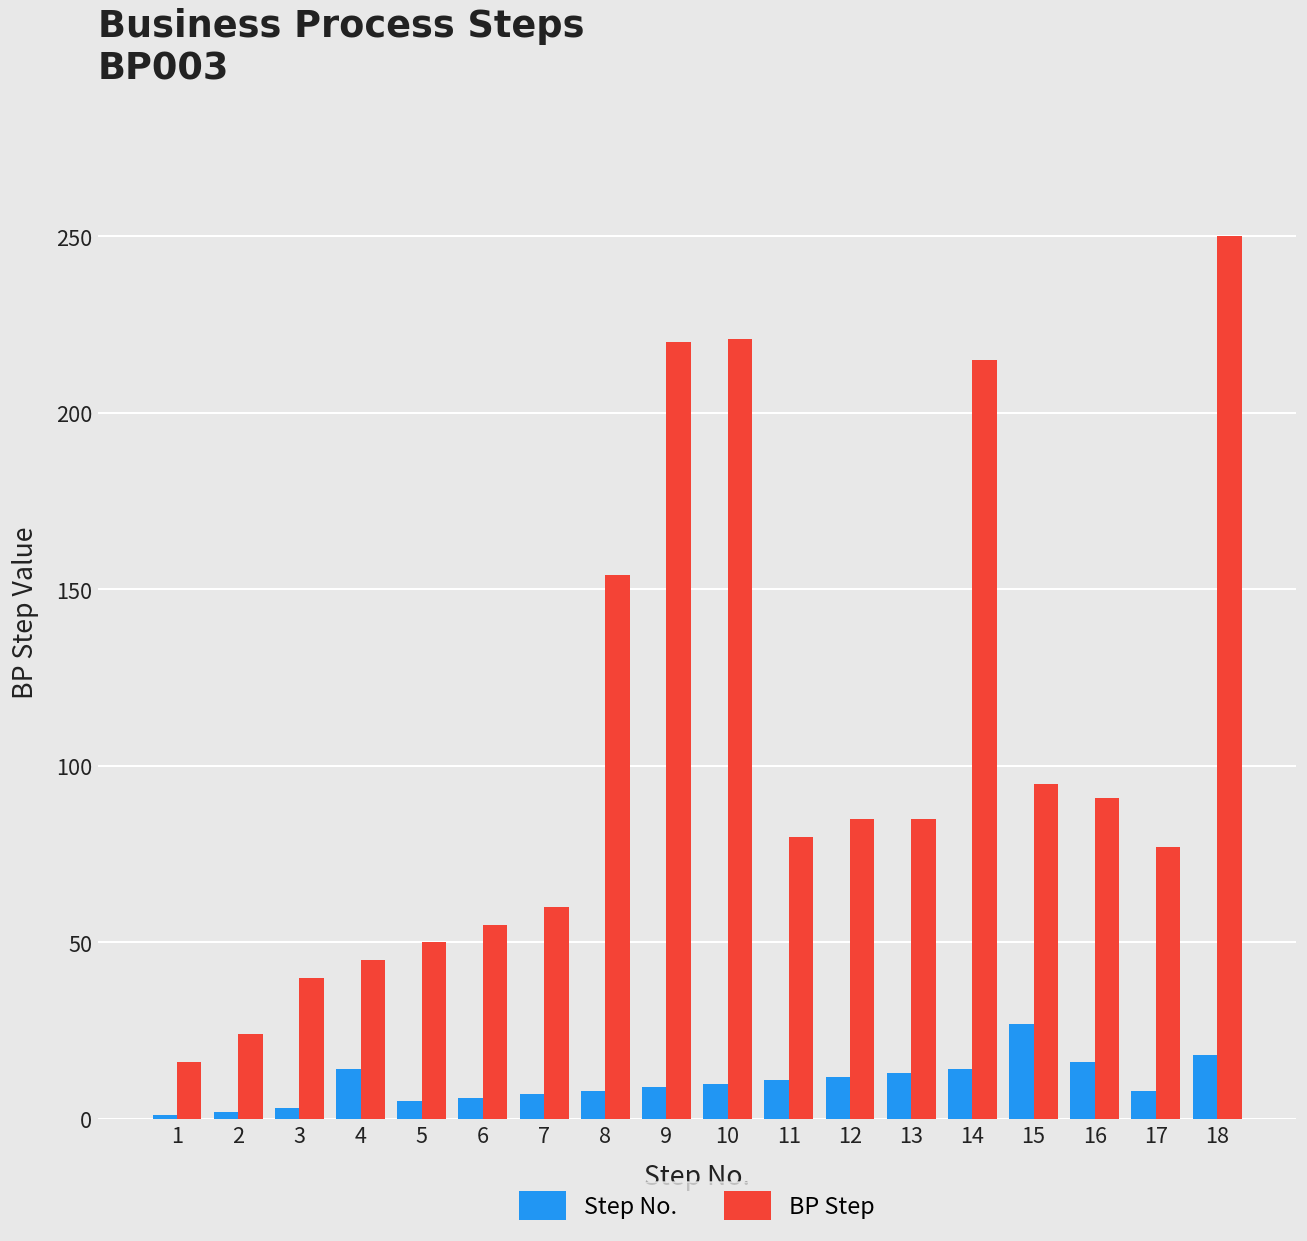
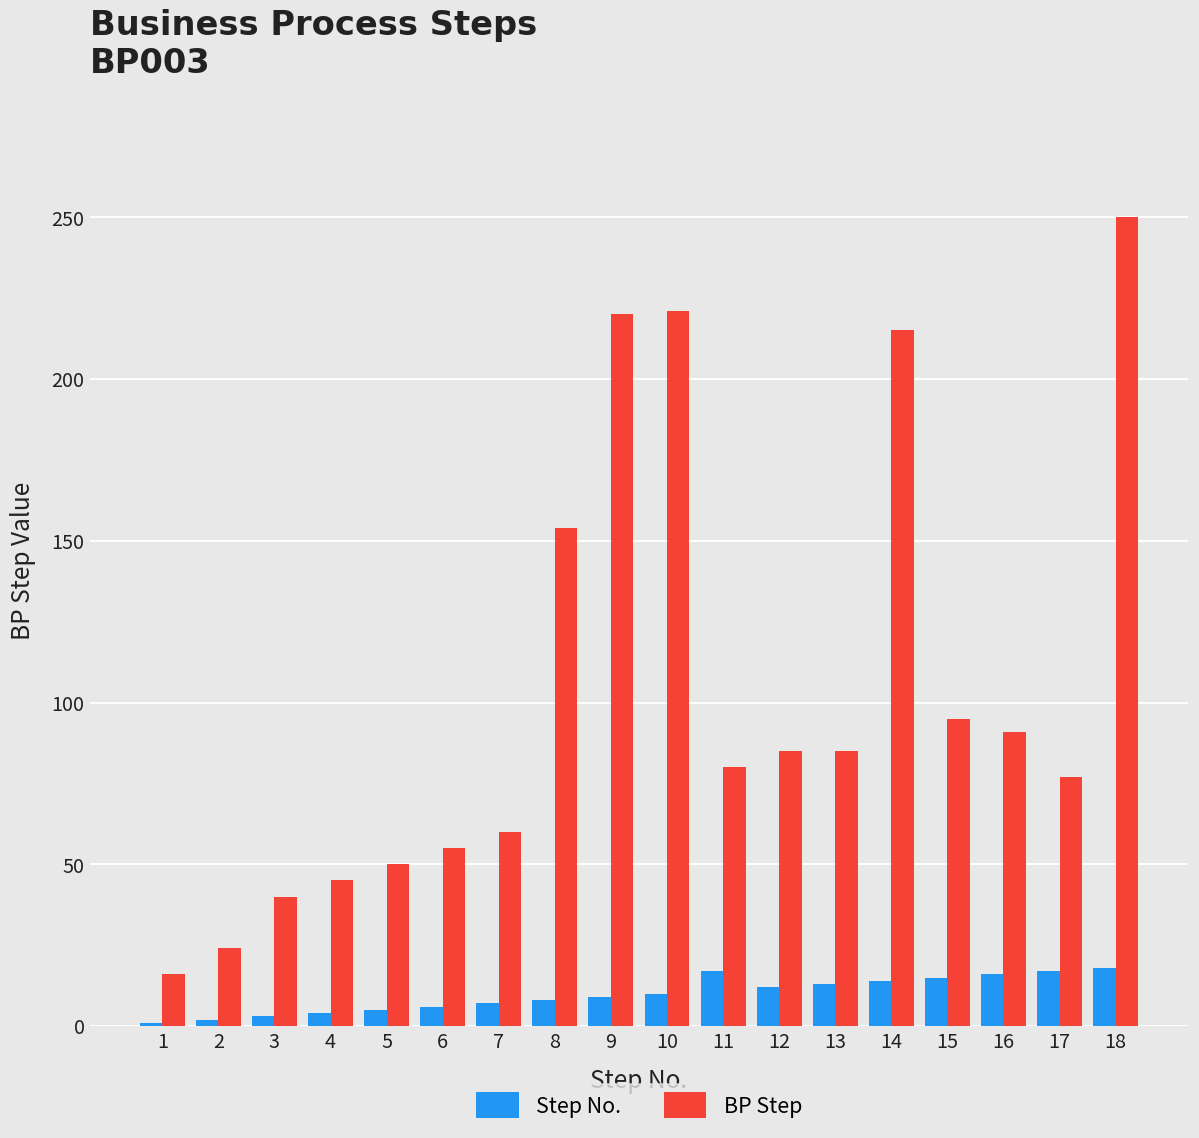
  {
    "Step No.": {
      "1": 1,
      "2": 2,
      "3": 3,
-     "4": 14,
+     "4": 4,
      "5": 5,
      "6": 6,
      "7": 7,
      "8": 8,
      "9": 9,
      "10": 10,
-     "11": 11,
+     "11": 17,
      "12": 12,
      "13": 13,
      "14": 14,
-     "15": 27,
+     "15": 15,
      "16": 16,
-     "17": 8,
+     "17": 17,
      "18": 18
    },
    "BP Step": {
      "1": 16,
      "2": 24,
      "3": 40,
      "4": 45,
      "5": 50,
      "6": 55,
      "7": 60,
      "8": 154,
      "9": 220,
      "10": 221,
      "11": 80,
      "12": 85,
      "13": 85,
      "14": 215,
      "15": 95,
      "16": 91,
      "17": 77,
      "18": 250
    }
  }
